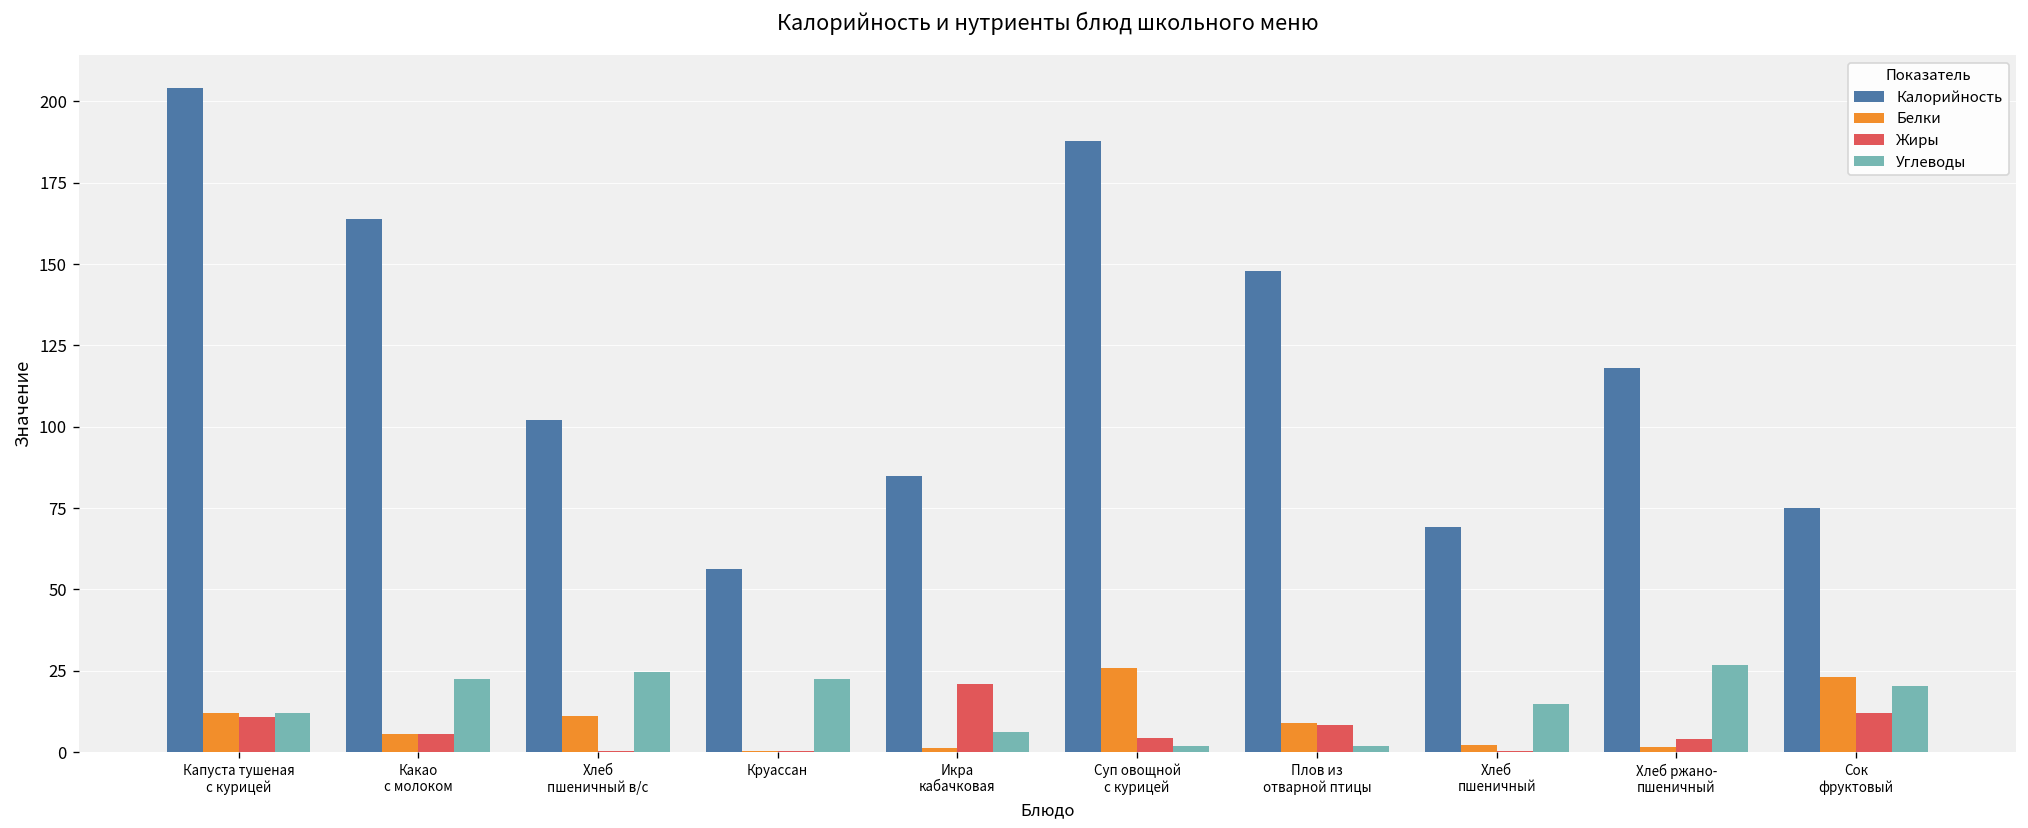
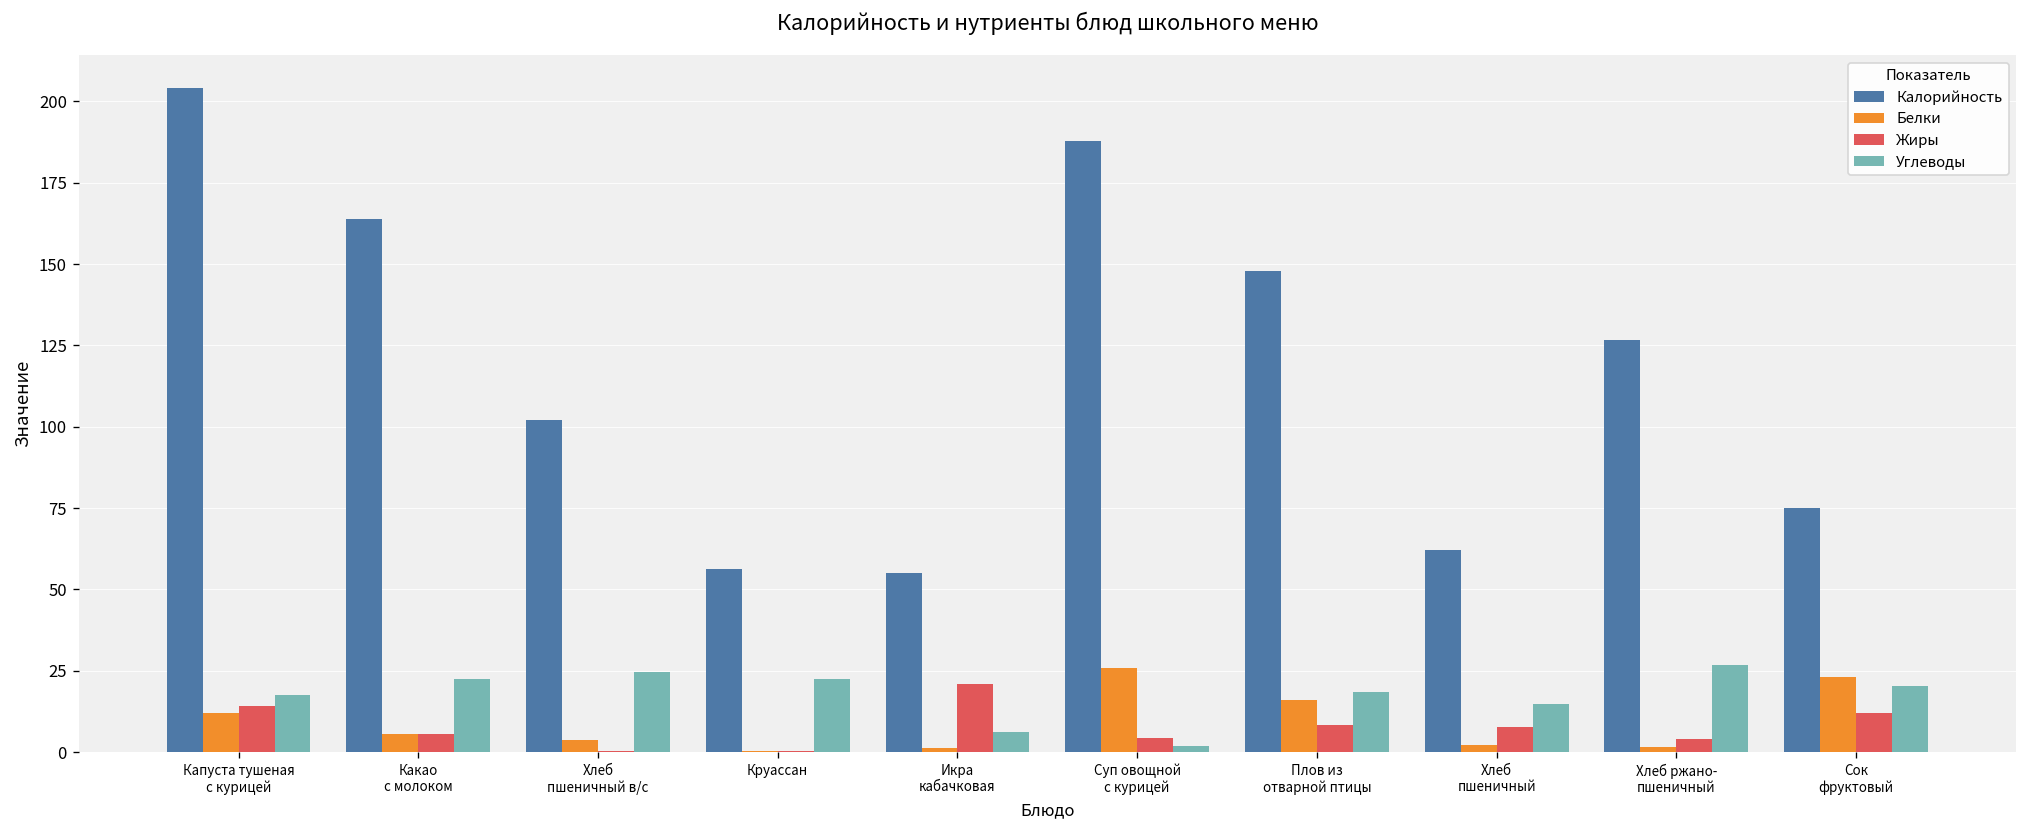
  {
    "Калорийность": {
      "Капуста тушеная с курицей": 204,
      "Какао с молоком": 164,
      "Хлеб пшеничный в/с": 102,
      "Круассан": 56,
-     "Икра кабачковая": 85,
+     "Икра кабачковая": 55,
      "Суп овощной с курицей": 188,
      "Плов из отварной птицы": 148,
-     "Хлеб пшеничный": 69,
-     "Хлеб ржано- пшеничный": 118,
+     "Хлеб пшеничный": 62,
+     "Хлеб ржано- пшеничный": 127,
      "Сок фруктовый": 75
    },
    "Белки": {
      "Капуста тушеная с курицей": 12,
      "Какао с молоком": 6,
-     "Хлеб пшеничный в/с": 11,
+     "Хлеб пшеничный в/с": 4,
      "Икра кабачковая": 1,
      "Суп овощной с курицей": 26,
-     "Плов из отварной птицы": 9,
+     "Плов из отварной птицы": 16,
      "Хлеб пшеничный": 2,
      "Хлеб ржано- пшеничный": 2,
      "Сок фруктовый": 23
    },
    "Жиры": {
-     "Капуста тушеная с курицей": 11,
+     "Капуста тушеная с курицей": 14,
      "Какао с молоком": 6,
      "Икра кабачковая": 21,
      "Суп овощной с курицей": 4,
      "Плов из отварной птицы": 8,
-     "Хлеб пшеничный": 0,
+     "Хлеб пшеничный": 8,
      "Хлеб ржано- пшеничный": 4,
      "Сок фруктовый": 12
    },
    "Углеводы": {
-     "Капуста тушеная с курицей": 12,
+     "Капуста тушеная с курицей": 18,
      "Какао с молоком": 23,
      "Хлеб пшеничный в/с": 25,
      "Круассан": 22,
      "Икра кабачковая": 6,
      "Суп овощной с курицей": 2,
-     "Плов из отварной птицы": 2,
+     "Плов из отварной птицы": 19,
      "Хлеб пшеничный": 15,
      "Хлеб ржано- пшеничный": 27,
      "Сок фруктовый": 20
    }
  }
